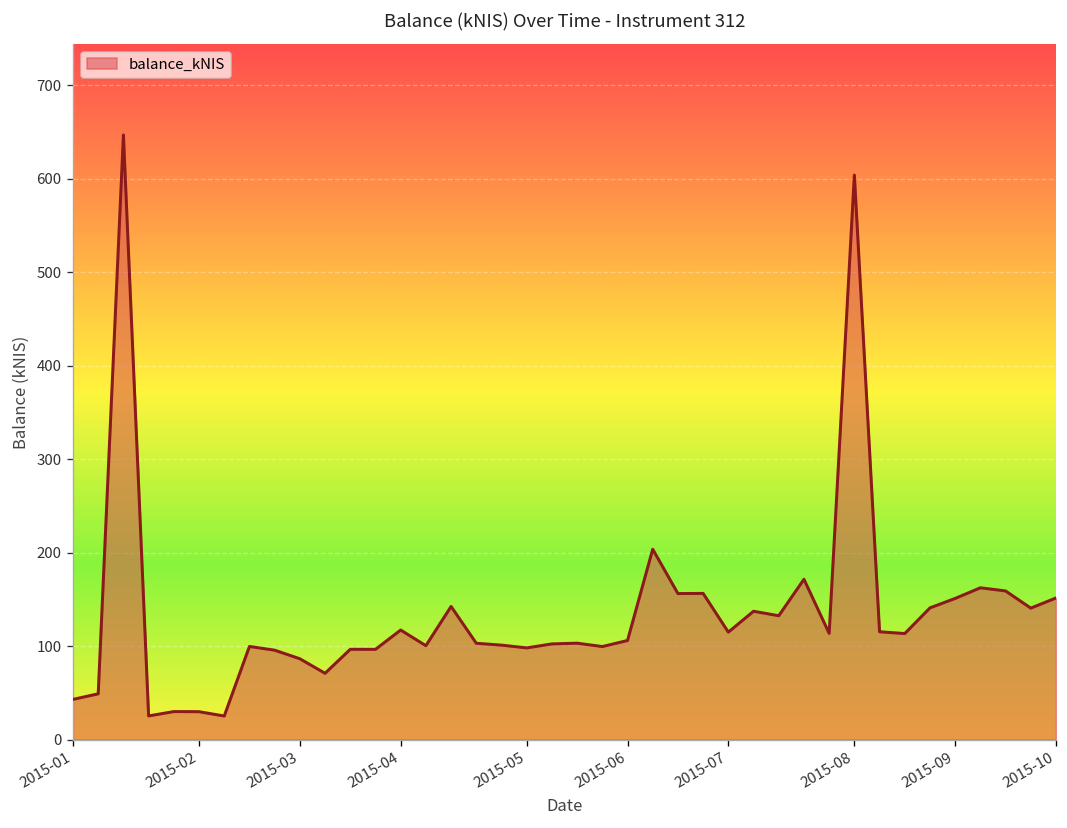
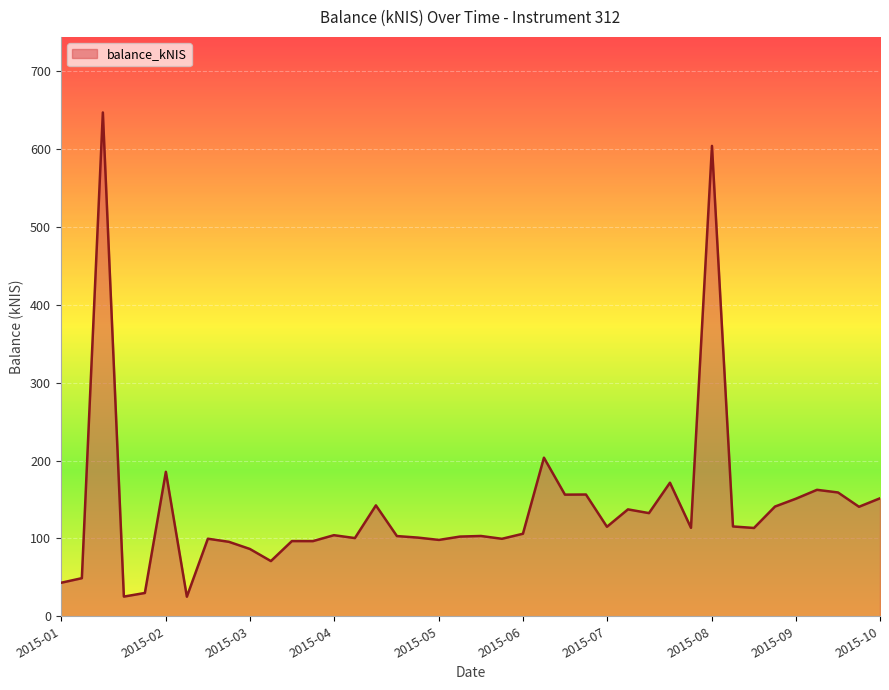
  {
    "2015-01": 40,
-   "2015-02": 30,
+   "2015-02": 190,
    "2015-03": 90,
-   "2015-04": 120,
+   "2015-04": 100,
    "2015-05": 100,
    "2015-06": 110,
    "2015-07": 110,
    "2015-08": 600,
    "2015-09": 150,
    "2015-10": 150
  }
